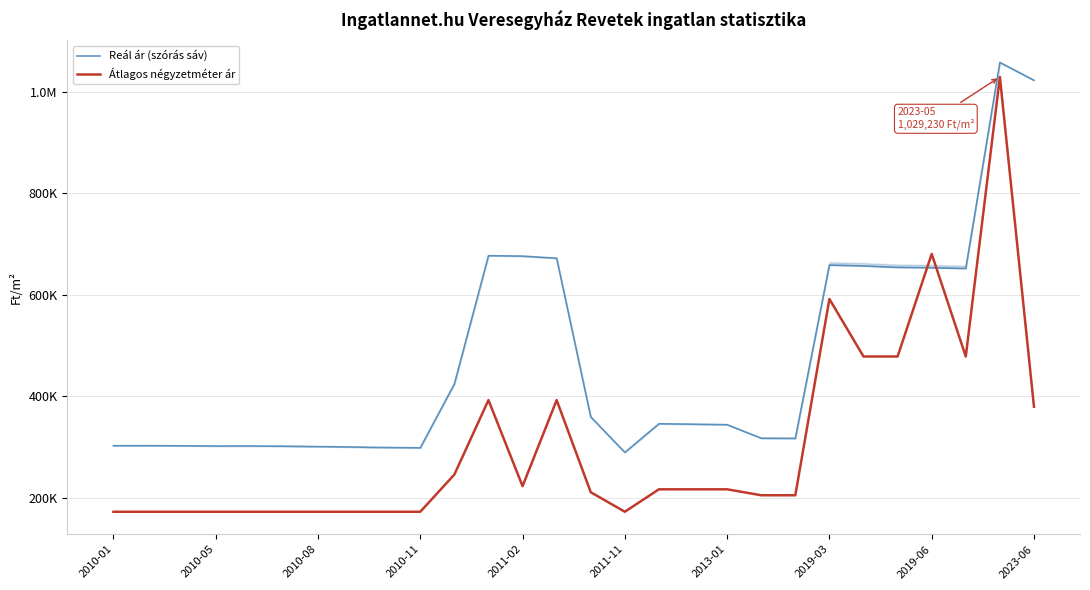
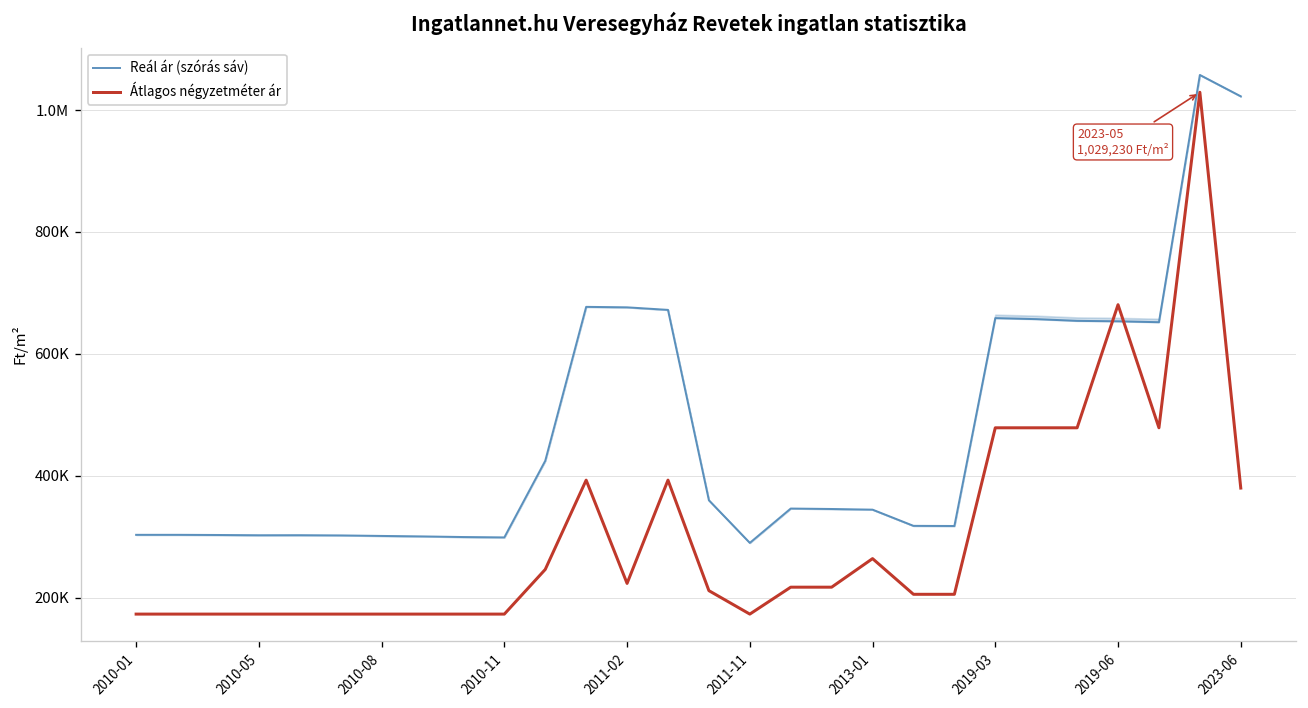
  {
    "Átlagos négyzetméter ár": {
      "2010-01": 170000,
      "2010-05": 170000,
      "2010-08": 170000,
      "2010-11": 170000,
      "2011-02": 220000,
      "2011-11": 170000,
-     "2013-01": 220000,
-     "2019-03": 590000,
+     "2013-01": 260000,
+     "2019-03": 480000,
      "2019-06": 680000,
      "2023-06": 380000
    }
  }
